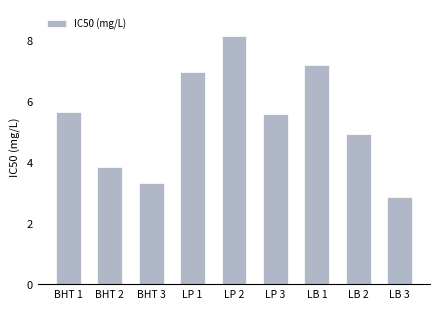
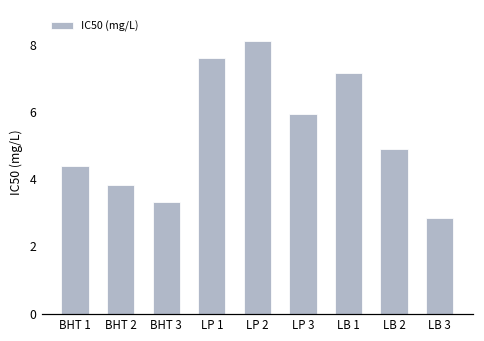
  {
-   "BHT 1": 5.6,
+   "BHT 1": 4.4,
    "BHT 2": 3.8,
    "BHT 3": 3.3,
-   "LP 1": 6.9,
+   "LP 1": 7.6,
    "LP 2": 8.1,
-   "LP 3": 5.6,
+   "LP 3": 5.9,
    "LB 1": 7.2,
    "LB 2": 4.9,
    "LB 3": 2.8
  }
